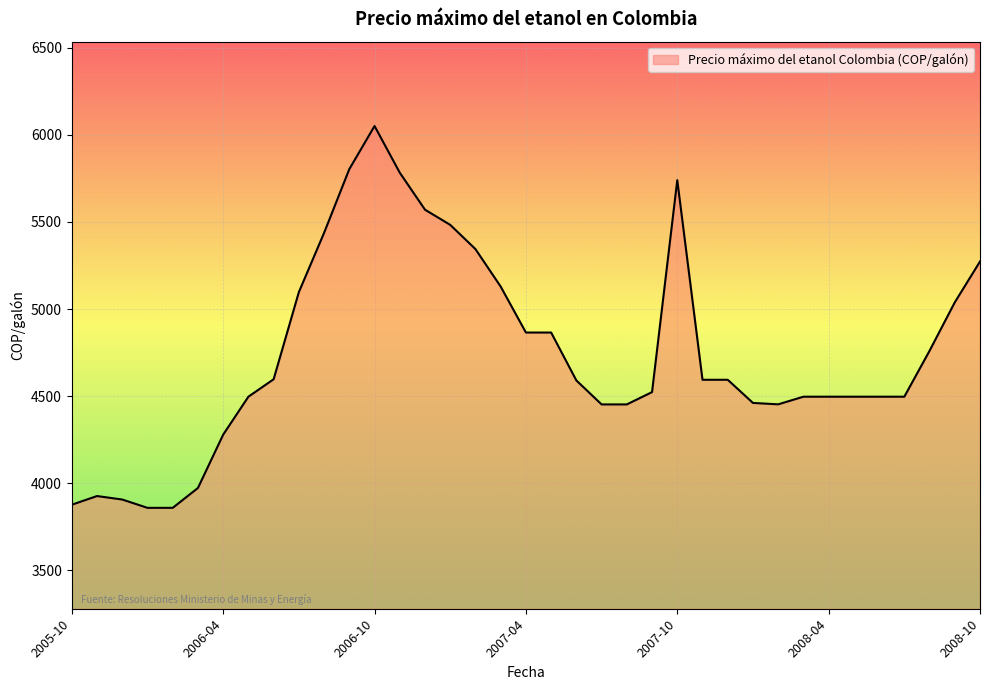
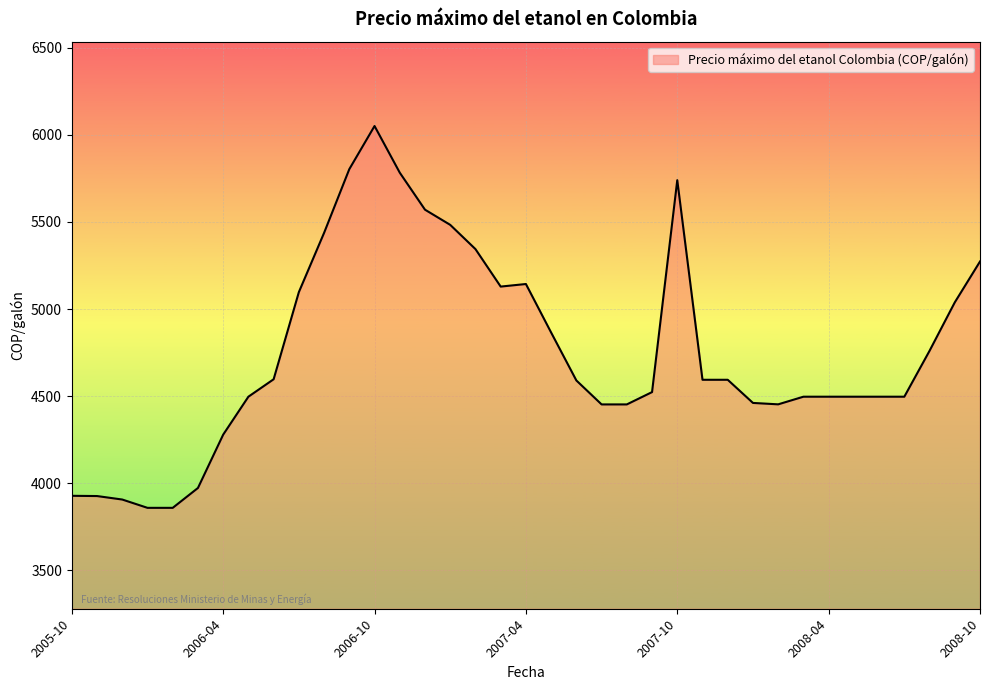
  {
-   "2005-10": 3880,
+   "2005-10": 3930,
    "2006-04": 4280,
    "2006-10": 6050,
-   "2007-04": 4870,
+   "2007-04": 5140,
    "2007-10": 5740,
    "2008-04": 4500,
    "2008-10": 5270
  }
